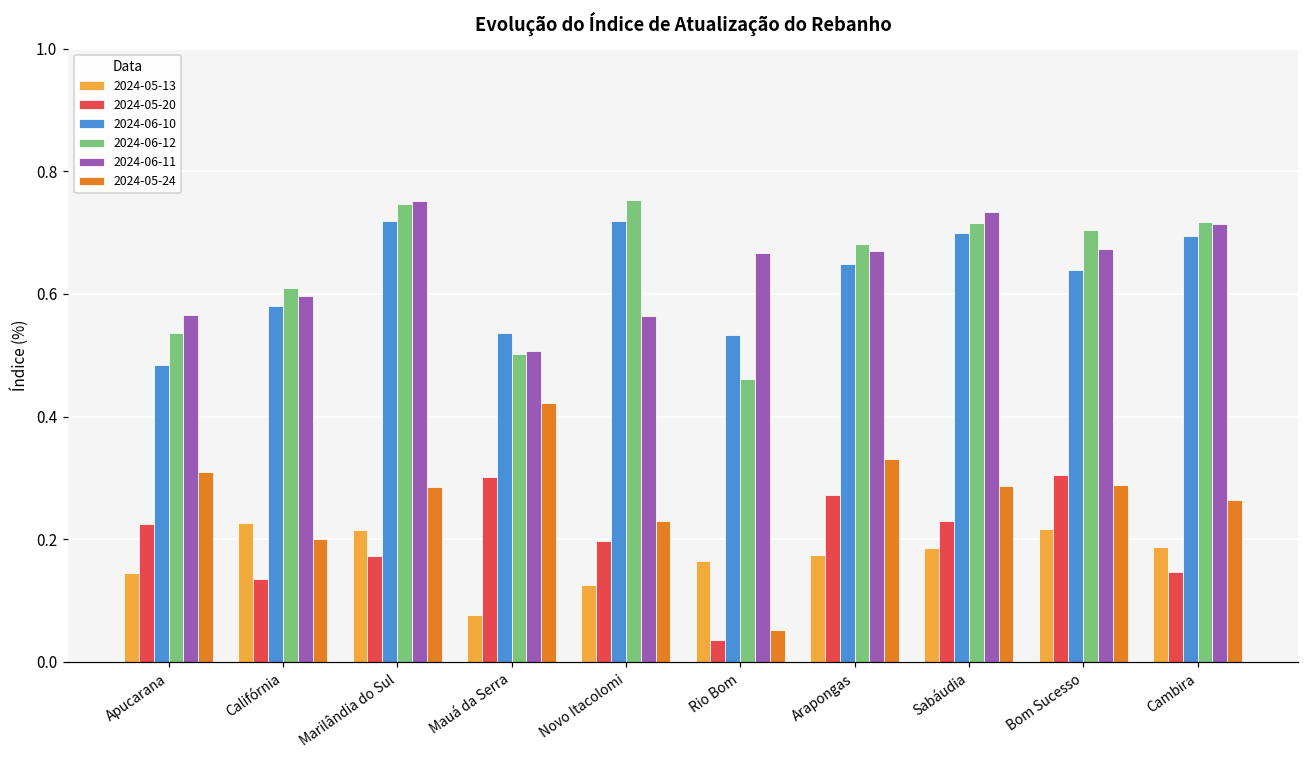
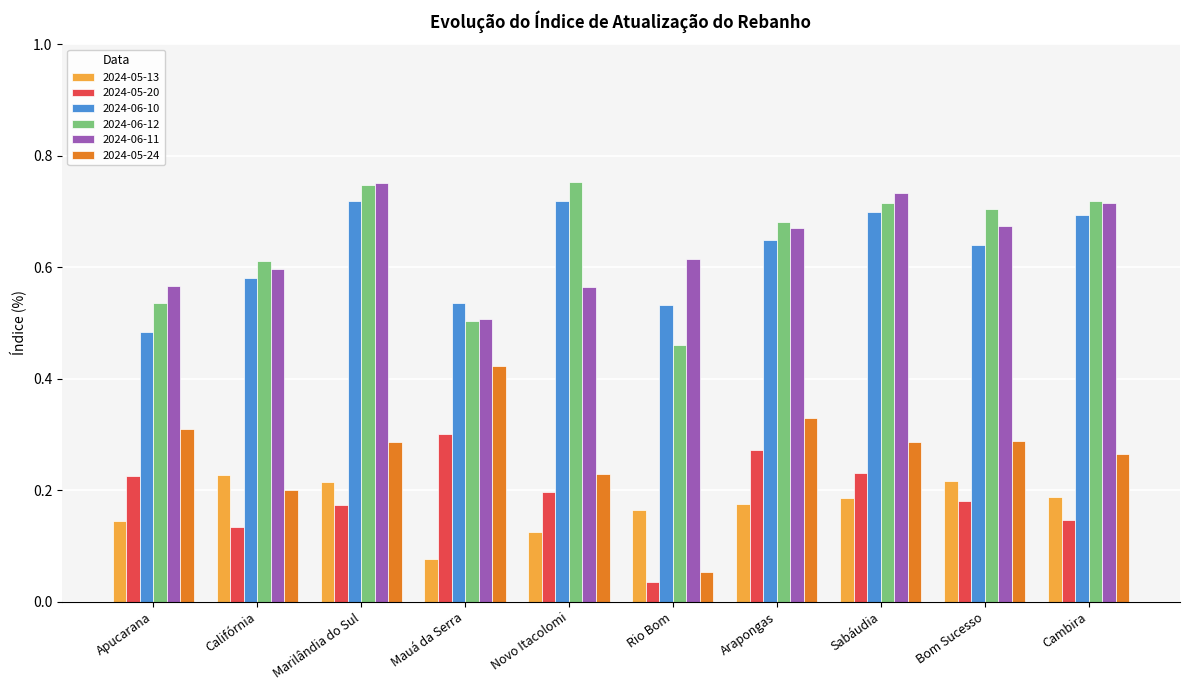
  {
    "2024-05-20": {
      "Apucarana": 0.23,
      "Califórnia": 0.13,
      "Marilândia do Sul": 0.17,
      "Mauá da Serra": 0.30,
      "Novo Itacolomi": 0.20,
      "Rio Bom": 0.04,
      "Arapongas": 0.27,
      "Sabáudia": 0.23,
-     "Bom Sucesso": 0.30,
+     "Bom Sucesso": 0.18,
      "Cambira": 0.15
    },
    "2024-06-10": {
      "Apucarana": 0.48,
      "Califórnia": 0.58,
      "Marilândia do Sul": 0.72,
      "Mauá da Serra": 0.54,
      "Novo Itacolomi": 0.72,
      "Rio Bom": 0.53,
      "Arapongas": 0.65,
      "Sabáudia": 0.70,
      "Bom Sucesso": 0.64,
      "Cambira": 0.69
    },
    "2024-06-12": {
      "Apucarana": 0.54,
      "Califórnia": 0.61,
      "Marilândia do Sul": 0.75,
      "Mauá da Serra": 0.50,
      "Novo Itacolomi": 0.75,
      "Rio Bom": 0.46,
      "Arapongas": 0.68,
      "Sabáudia": 0.72,
      "Bom Sucesso": 0.70,
      "Cambira": 0.72
    },
    "2024-06-11": {
      "Apucarana": 0.57,
      "Califórnia": 0.60,
      "Marilândia do Sul": 0.75,
      "Mauá da Serra": 0.51,
      "Novo Itacolomi": 0.56,
-     "Rio Bom": 0.67,
+     "Rio Bom": 0.62,
      "Arapongas": 0.67,
      "Sabáudia": 0.73,
      "Bom Sucesso": 0.67,
      "Cambira": 0.71
    }
  }
